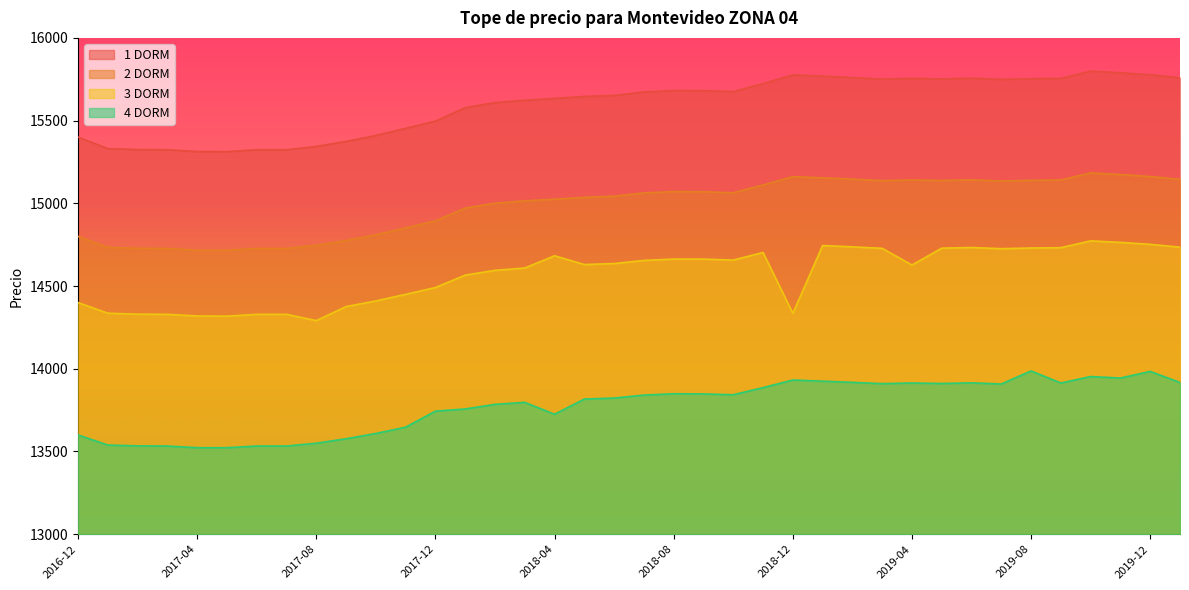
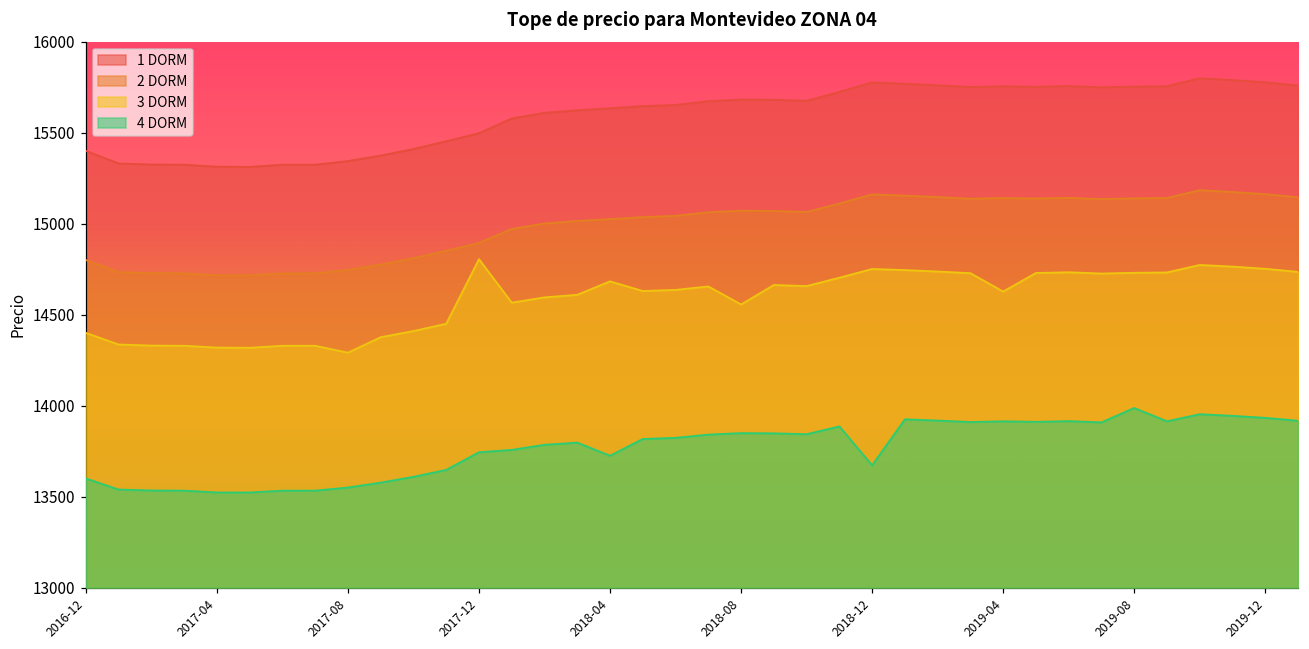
  {
    "3 DORM": {
      "2016-12": 14400,
      "2017-04": 14320,
      "2017-08": 14290,
-     "2017-12": 14490,
+     "2017-12": 14810,
      "2018-04": 14680,
-     "2018-08": 14660,
-     "2018-12": 14340,
+     "2018-08": 14560,
+     "2018-12": 14750,
      "2019-04": 14630,
      "2019-08": 14730,
      "2019-12": 14750
    },
    "4 DORM": {
      "2016-12": 13600,
      "2017-04": 13520,
      "2017-08": 13550,
      "2017-12": 13740,
      "2018-04": 13730,
      "2018-08": 13850,
-     "2018-12": 13930,
+     "2018-12": 13670,
      "2019-04": 13910,
      "2019-08": 13990,
-     "2019-12": 13980
+     "2019-12": 13930
    }
  }
